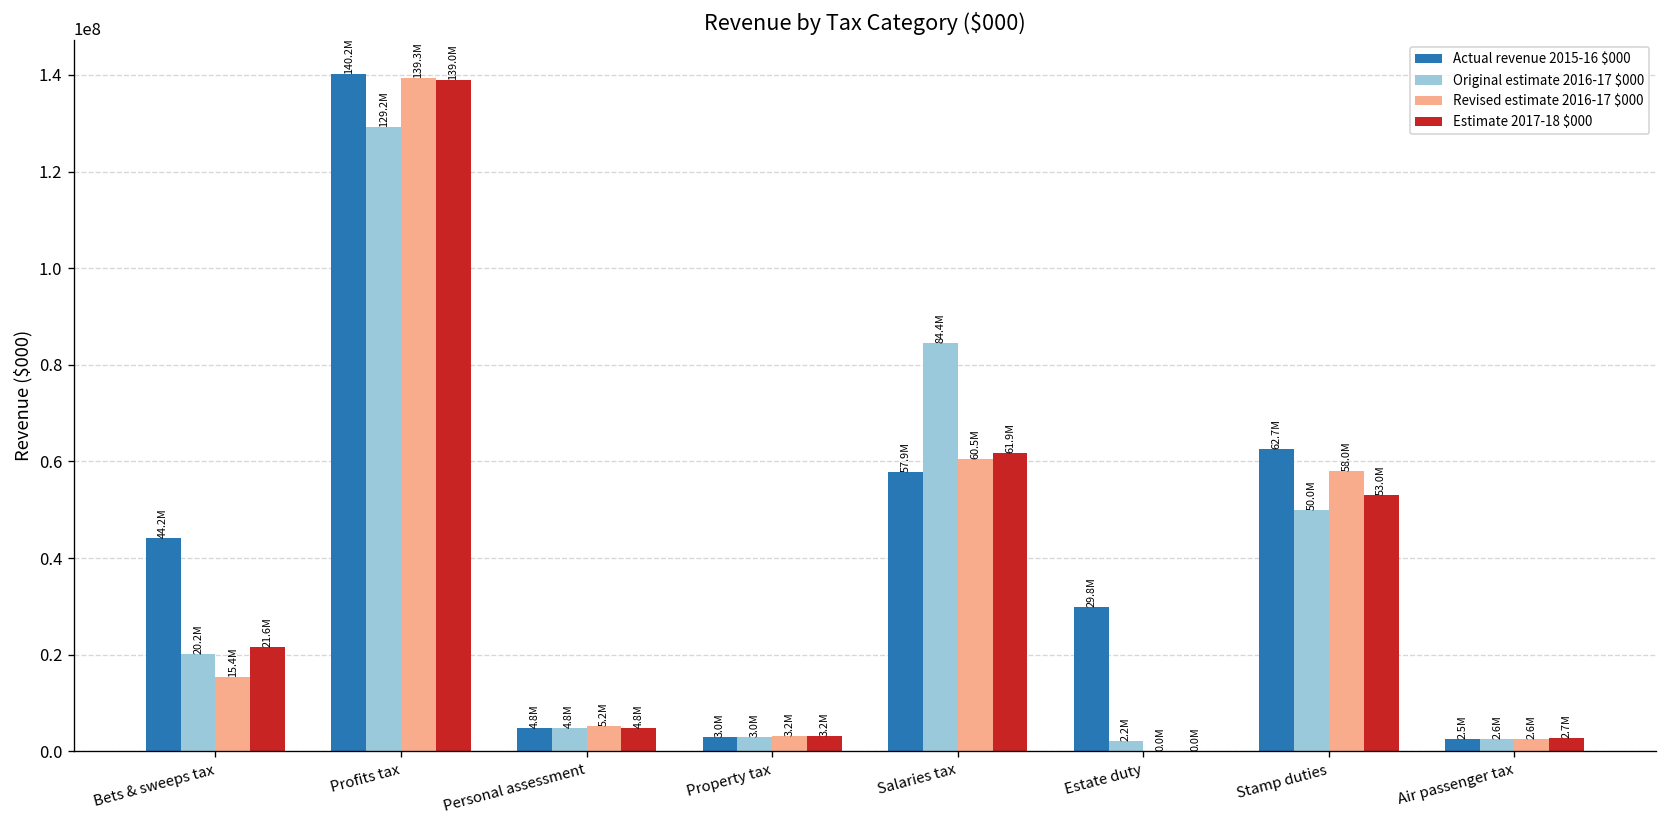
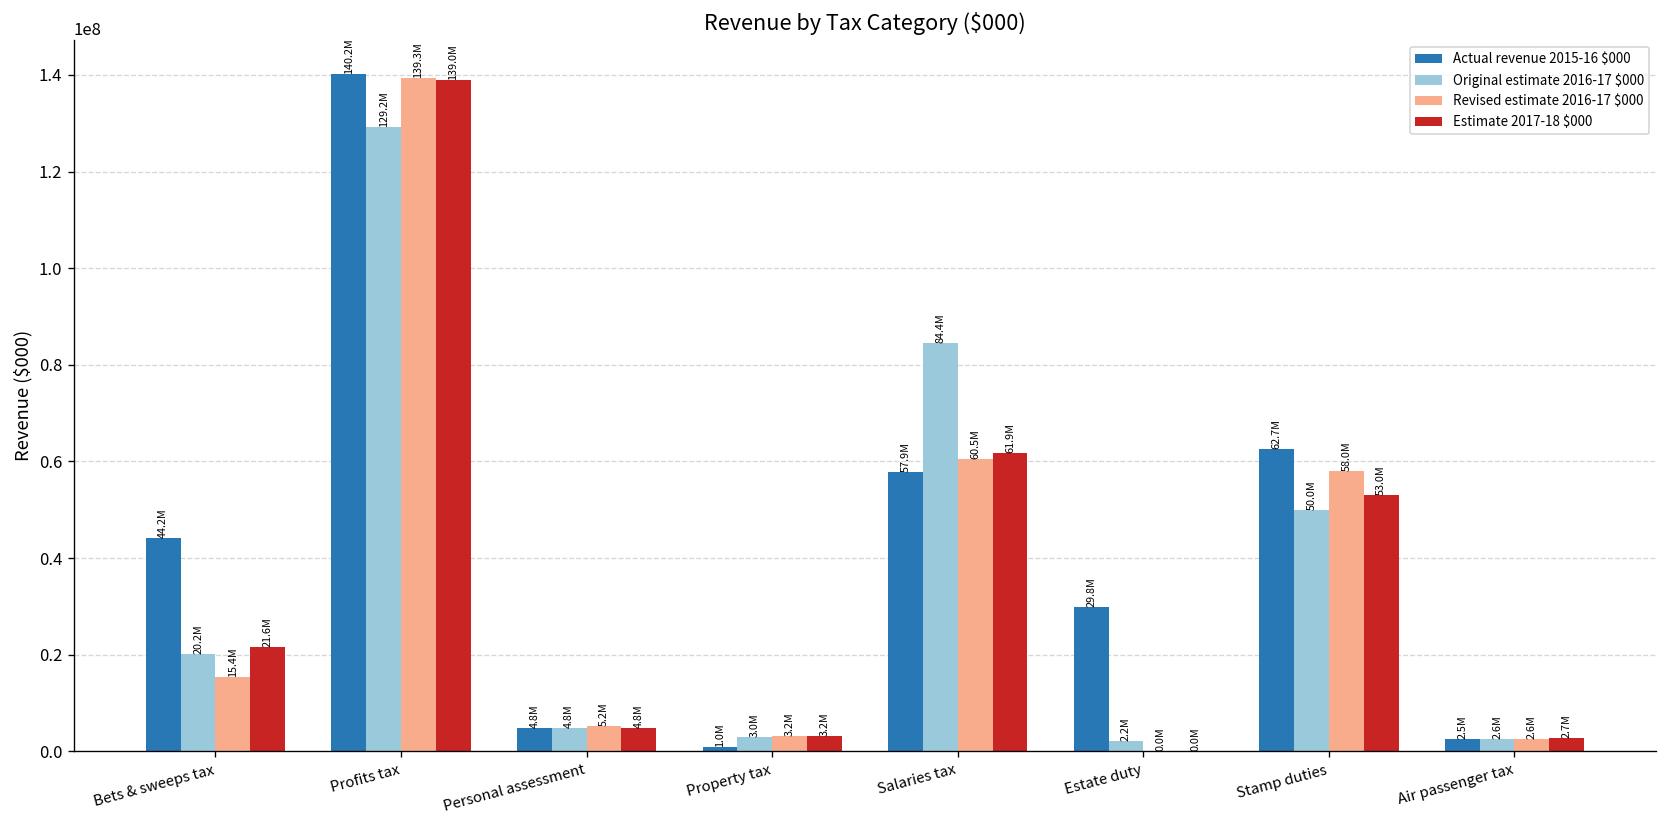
  {
    "Actual revenue 2015-16 $000": {
      "Bets & sweeps tax": "44.2M",
      "Profits tax": "140.2M",
      "Personal assessment": "4.8M",
-     "Property tax": "3.0M",
+     "Property tax": "1.0M",
      "Salaries tax": "57.9M",
      "Estate duty": "29.8M",
      "Stamp duties": "62.7M",
      "Air passenger tax": "2.5M"
    },
    "Original estimate 2016-17 $000": {
      "Bets & sweeps tax": "20.2M",
      "Profits tax": "129.2M",
      "Personal assessment": "4.8M",
      "Property tax": "3.0M",
      "Salaries tax": "84.4M",
      "Estate duty": "2.2M",
      "Stamp duties": "50.0M",
      "Air passenger tax": "2.6M"
    },
    "Revised estimate 2016-17 $000": {
      "Bets & sweeps tax": "15.4M",
      "Profits tax": "139.3M",
      "Personal assessment": "5.2M",
      "Property tax": "3.2M",
      "Salaries tax": "60.5M",
      "Stamp duties": "58.0M",
      "Air passenger tax": "2.6M"
    },
    "Estimate 2017-18 $000": {
      "Bets & sweeps tax": "21.6M",
      "Profits tax": "139.0M",
      "Personal assessment": "4.8M",
      "Property tax": "3.2M",
      "Salaries tax": "61.9M",
      "Stamp duties": "53.0M",
      "Air passenger tax": "2.7M"
    }
  }
